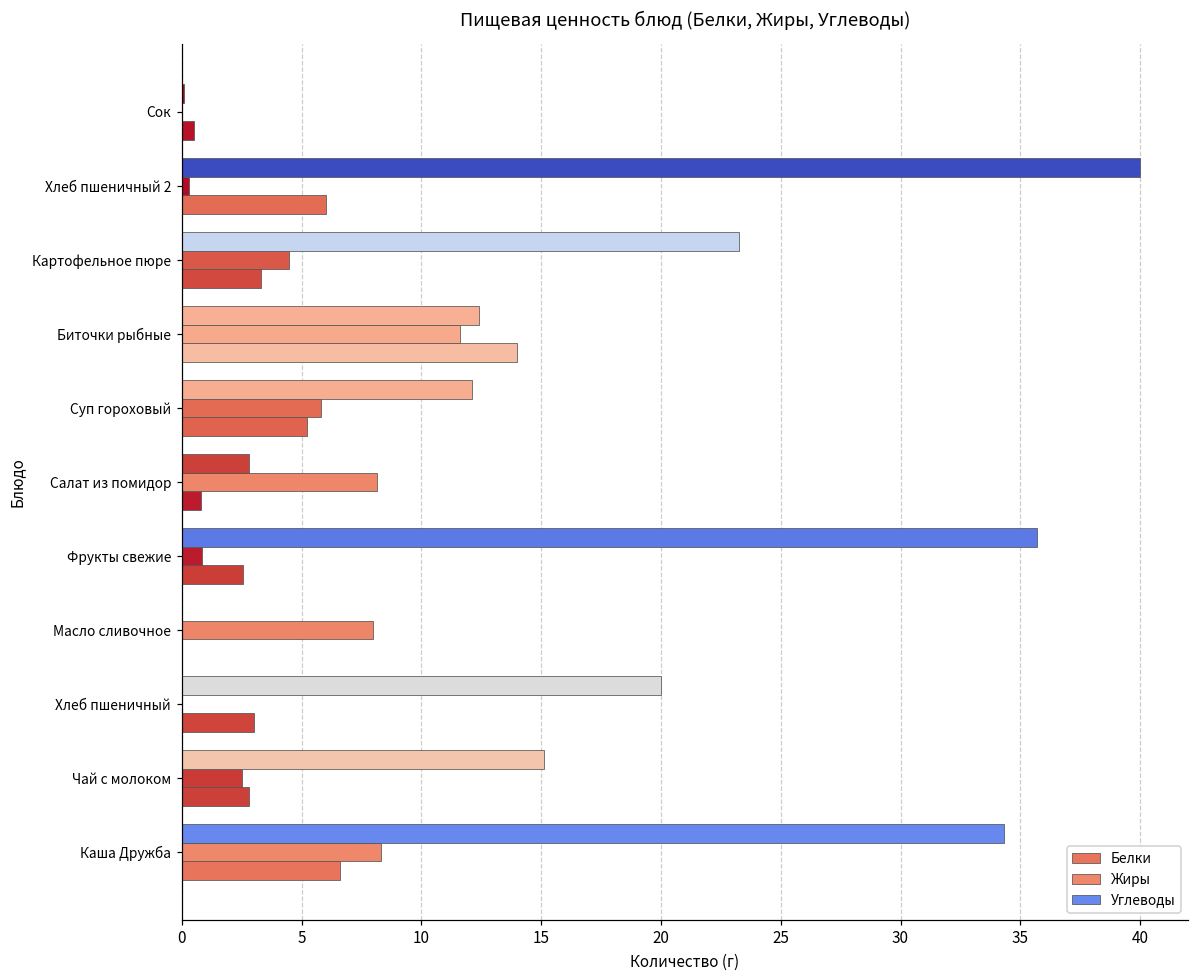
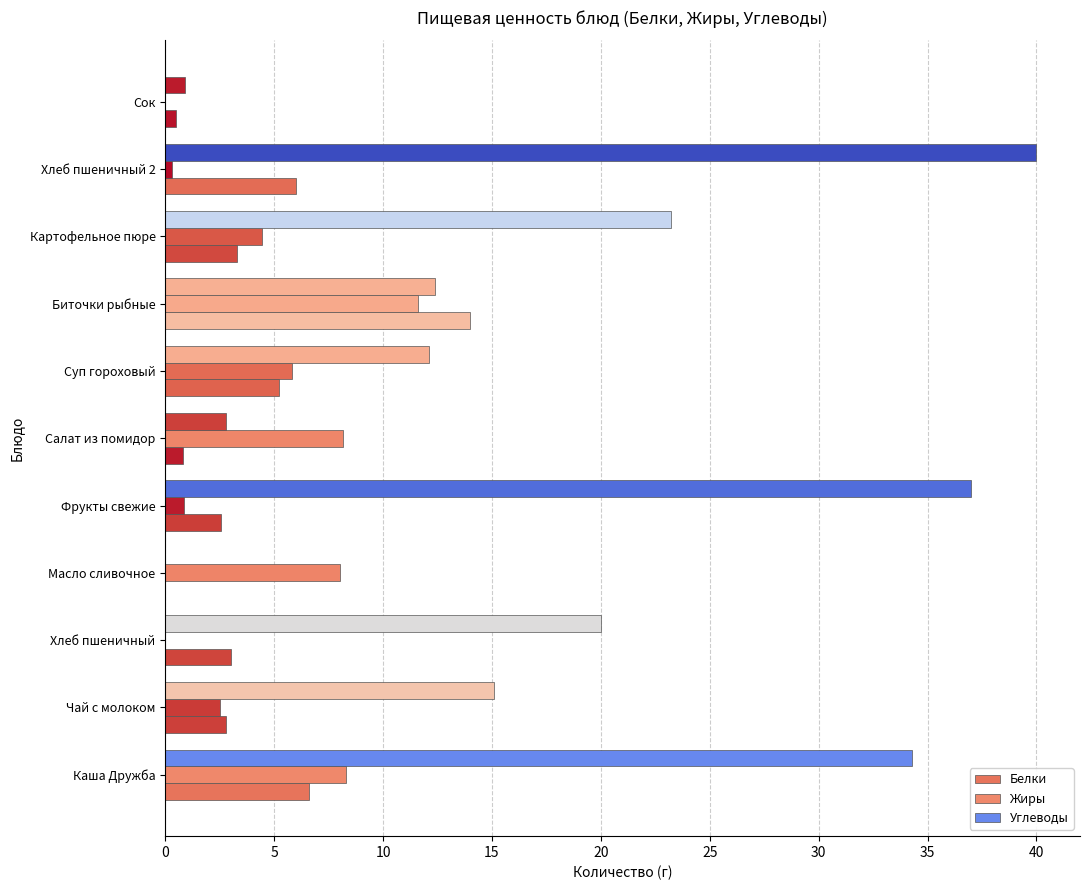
  {
    "Углеводы": {
-     "Сок": 0.1,
+     "Сок": 0.9,
      "Хлеб пшеничный 2": 40.0,
      "Картофельное пюре": 23.2,
      "Биточки рыбные": 12.4,
      "Суп гороховый": 12.1,
      "Салат из помидор": 2.8,
-     "Фрукты свежие": 35.7,
+     "Фрукты свежие": 37.0,
      "Масло сливочное": 0.0,
      "Хлеб пшеничный": 20.0,
      "Чай с молоком": 15.1,
      "Каша Дружба": 34.3
    }
  }
